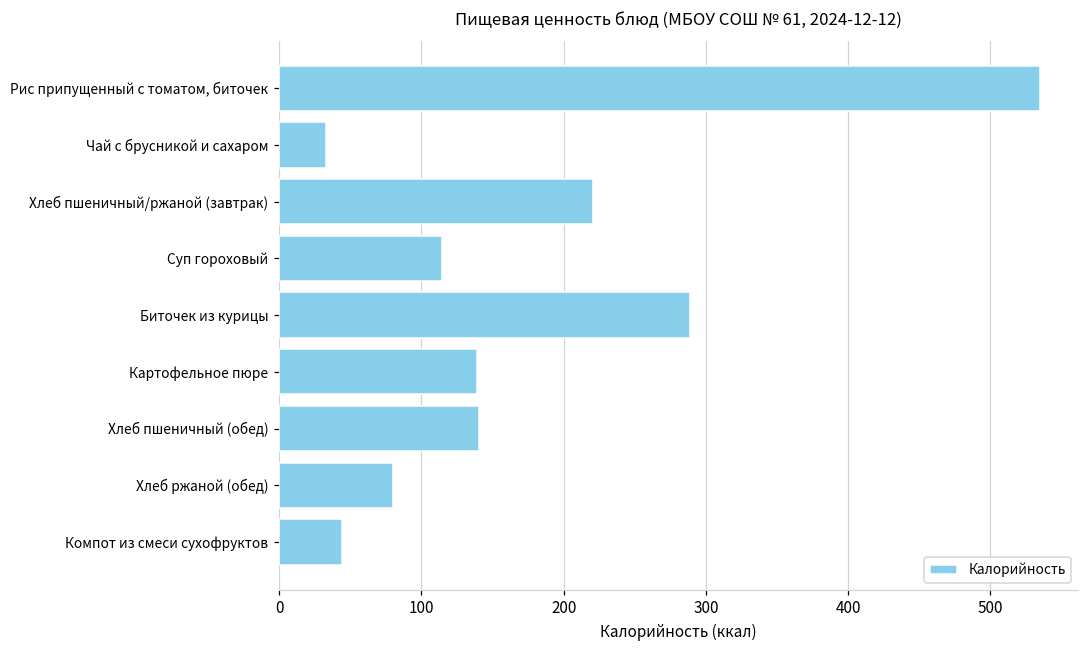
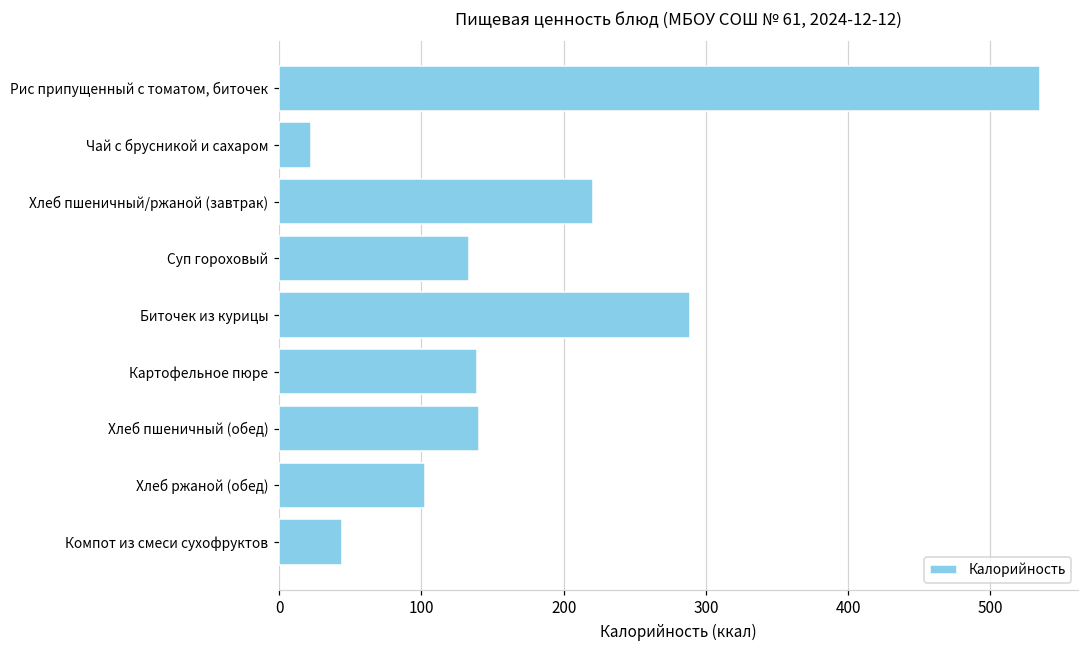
  {
    "Рис припущенный с томатом, биточек": 535,
-   "Чай с брусникой и сахаром": 33,
+   "Чай с брусникой и сахаром": 22,
    "Хлеб пшеничный/ржаной (завтрак)": 220,
-   "Суп гороховый": 114,
+   "Суп гороховый": 133,
    "Биточек из курицы": 289,
    "Картофельное пюре": 139,
    "Хлеб пшеничный (обед)": 141,
-   "Хлеб ржаной (обед)": 80,
+   "Хлеб ржаной (обед)": 103,
    "Компот из смеси сухофруктов": 44
  }
